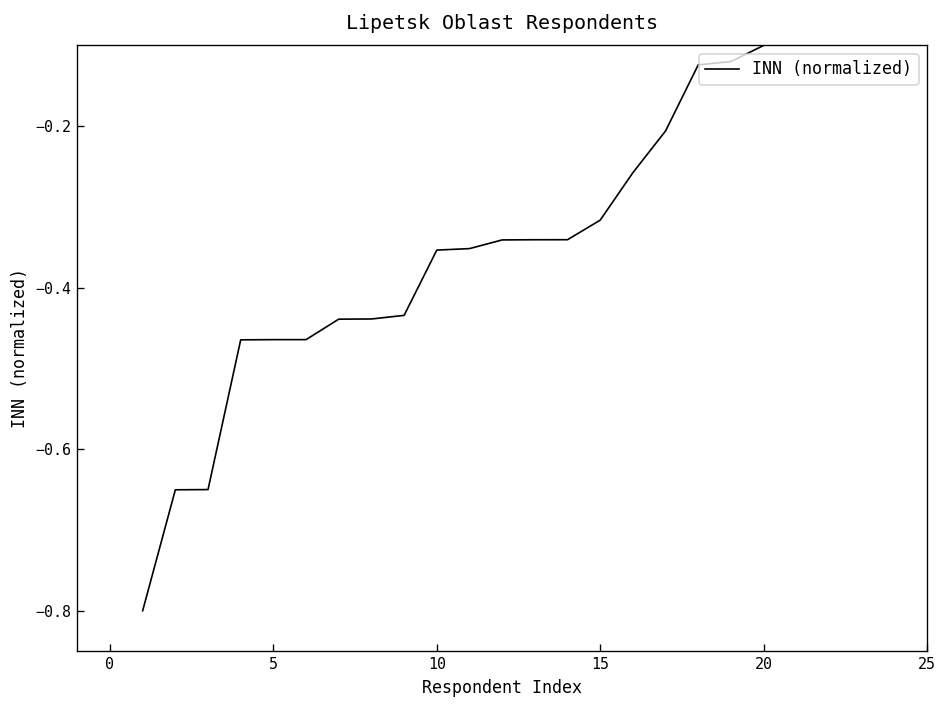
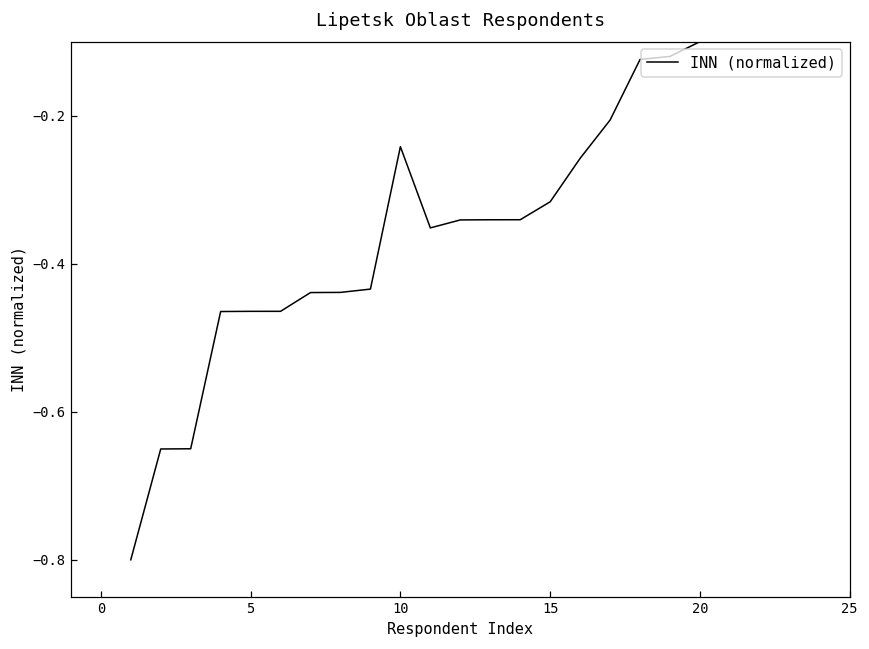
  {
    "5": -0.46,
-   "10": -0.35,
+   "10": -0.24,
    "15": -0.32,
    "20": -0.10
  }
